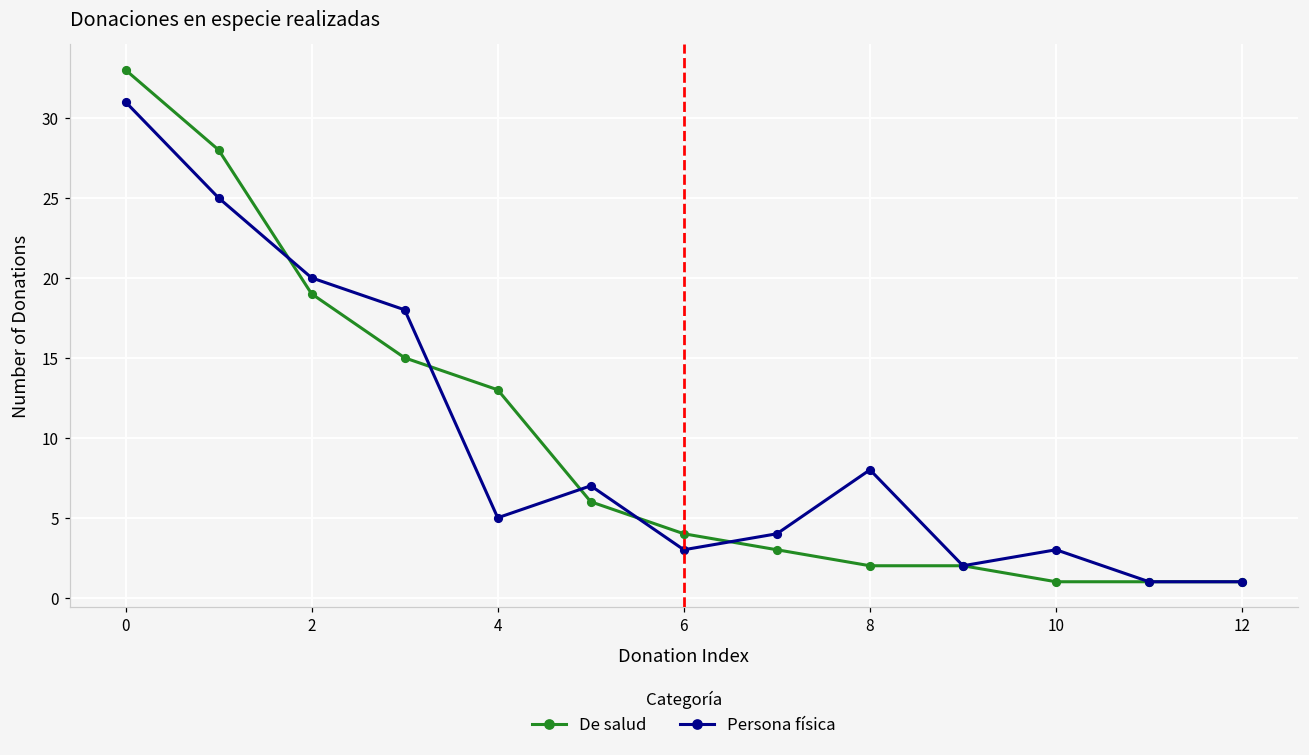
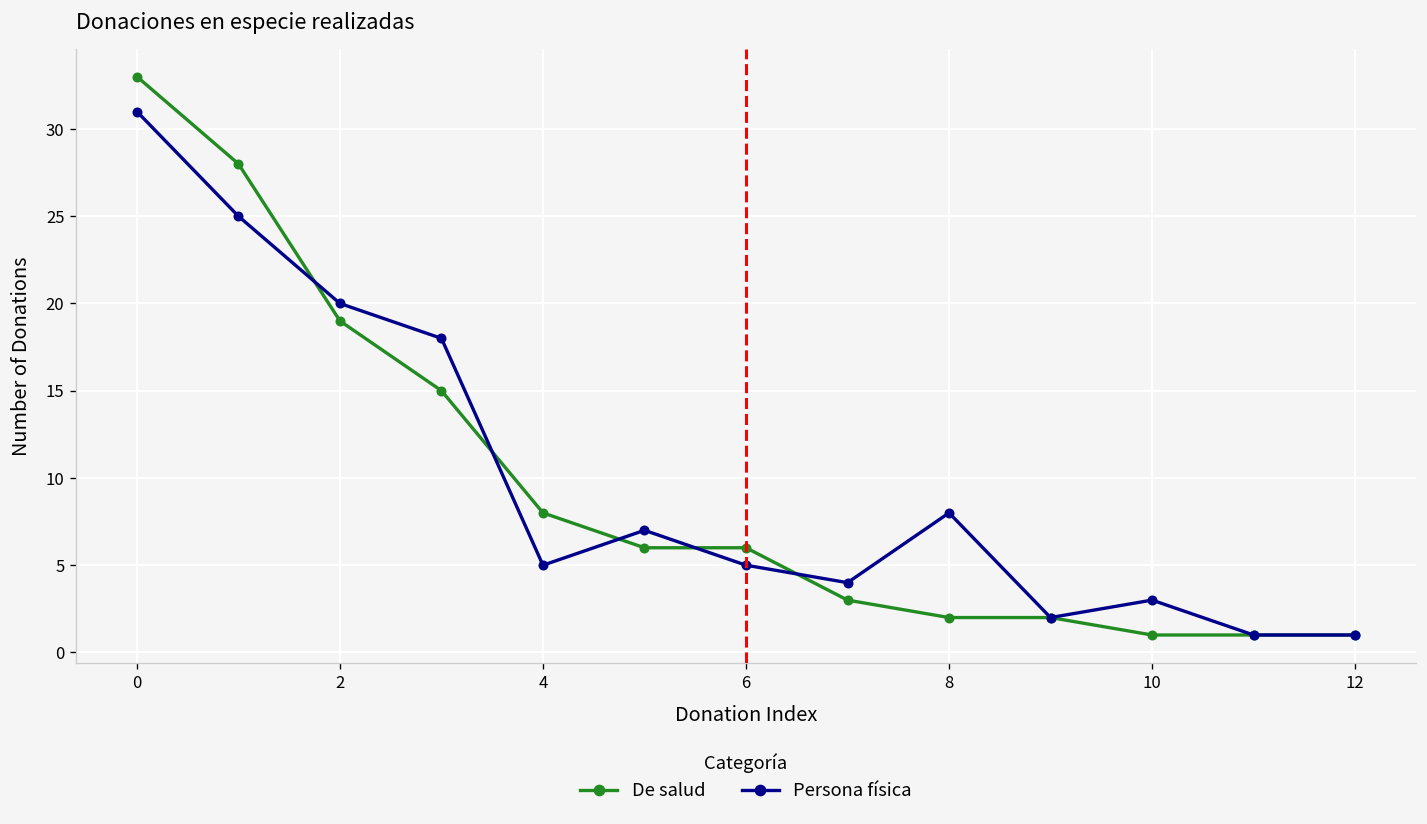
  {
    "De salud": {
      "0": 33,
      "2": 19,
-     "4": 13,
-     "6": 4,
+     "4": 8,
+     "6": 6,
      "8": 2,
      "10": 1
    },
    "Persona física": {
      "0": 31,
      "2": 20,
      "4": 5,
-     "6": 3,
+     "6": 5,
      "8": 8,
      "10": 3
    }
  }
